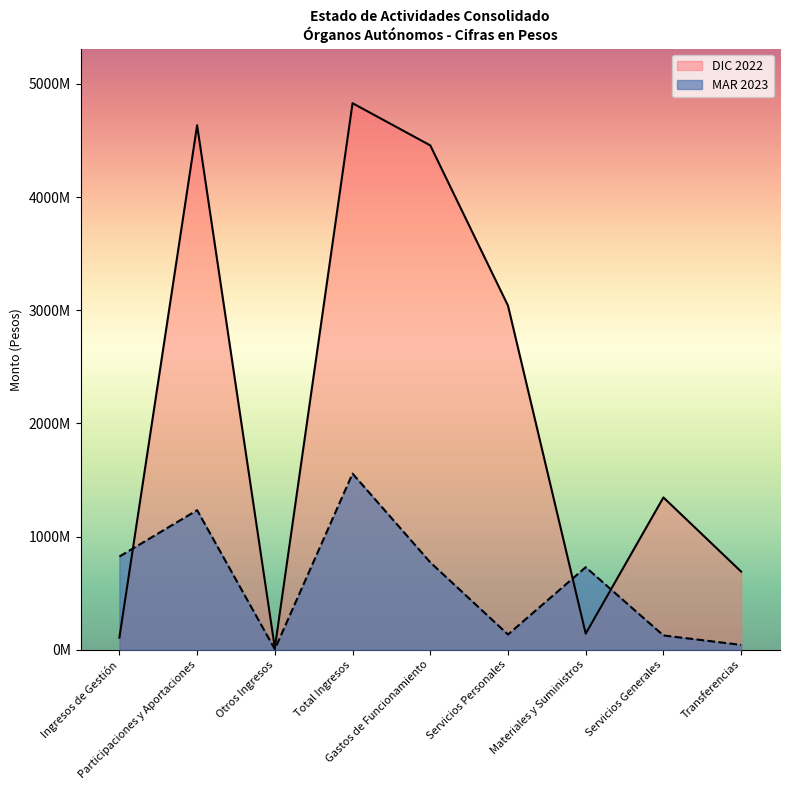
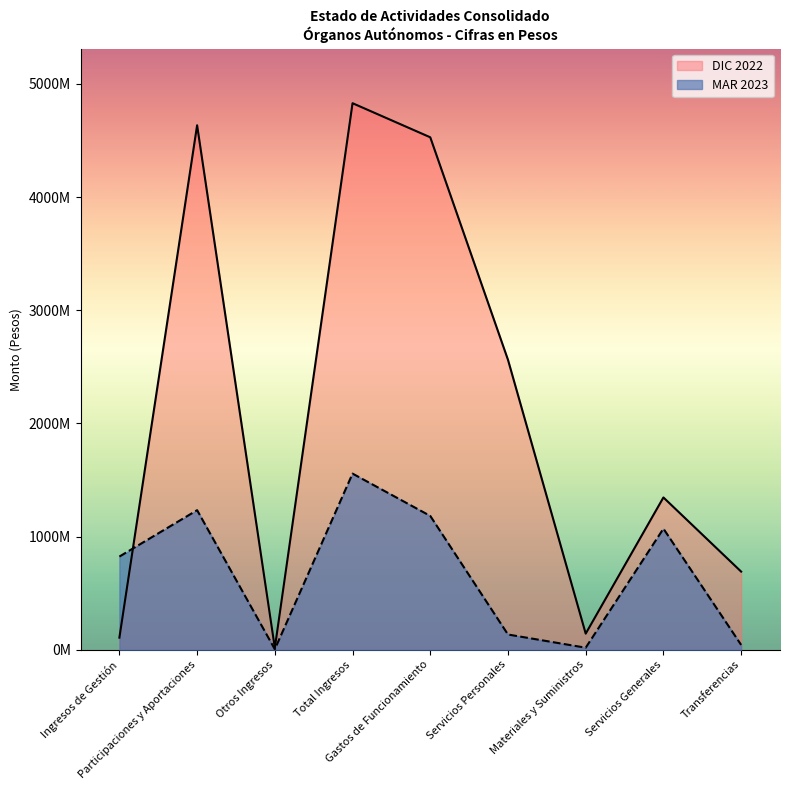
  {
    "DIC 2022": {
      "Ingresos de Gestión": 110000000,
      "Participaciones y Aportaciones": 4630000000,
      "Total Ingresos": 4830000000,
-     "Gastos de Funcionamiento": 4460000000,
-     "Servicios Personales": 3040000000,
+     "Gastos de Funcionamiento": 4530000000,
+     "Servicios Personales": 2560000000,
      "Materiales y Suministros": 140000000,
      "Servicios Generales": 1350000000,
      "Transferencias": 690000000
    },
    "MAR 2023": {
      "Ingresos de Gestión": 820000000,
      "Participaciones y Aportaciones": 1230000000,
      "Total Ingresos": 1560000000,
-     "Gastos de Funcionamiento": 770000000,
+     "Gastos de Funcionamiento": 1180000000,
      "Servicios Personales": 130000000,
-     "Materiales y Suministros": 730000000,
-     "Servicios Generales": 130000000,
+     "Materiales y Suministros": 20000000,
+     "Servicios Generales": 1070000000,
      "Transferencias": 40000000
    }
  }
